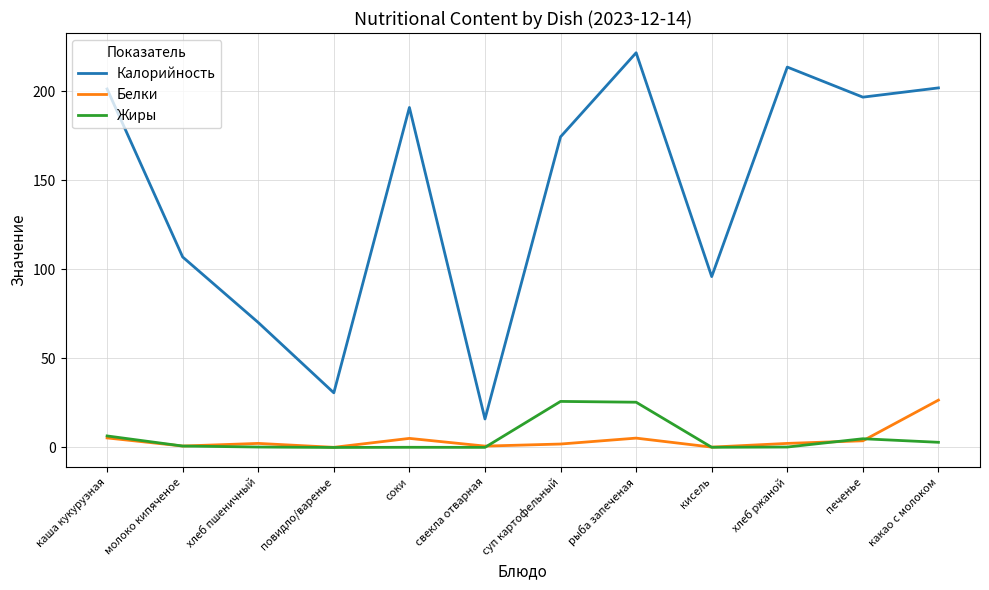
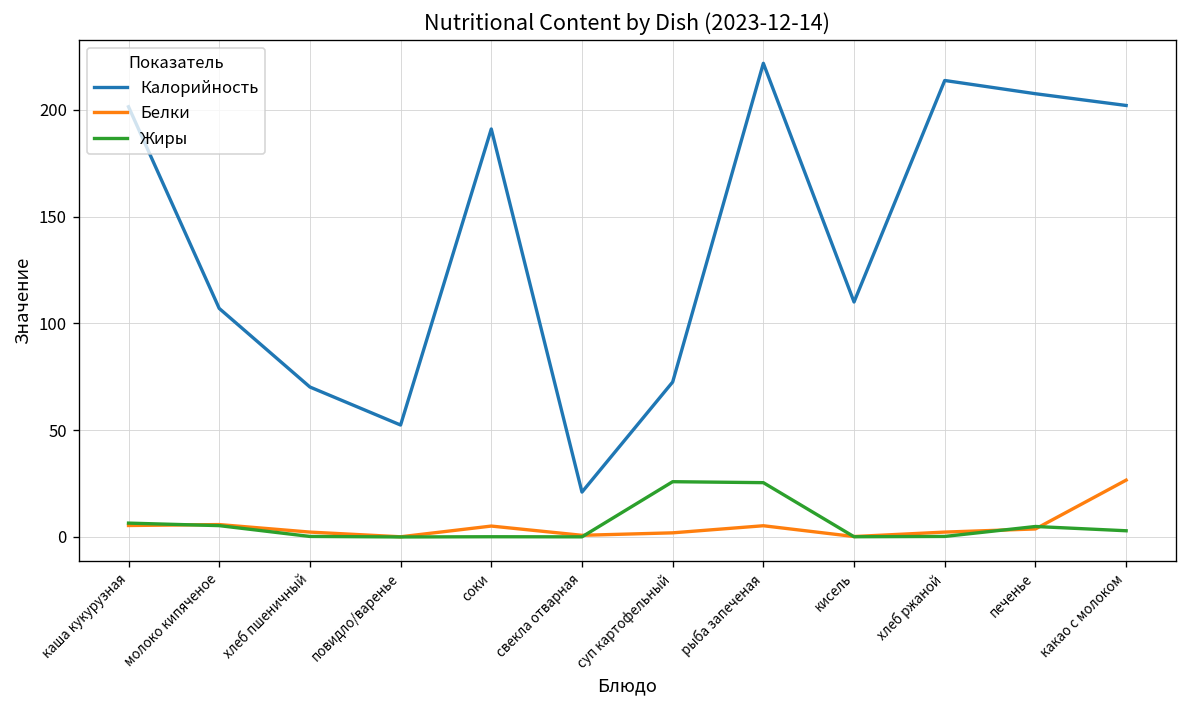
  {
    "Калорийность": {
      "молоко кипяченое": 107,
      "хлеб пшеничный": 70,
-     "повидло/варенье": 31,
+     "повидло/варенье": 52,
      "соки": 191,
-     "свекла отварная": 16,
-     "суп картофельный": 175,
+     "свекла отварная": 21,
+     "суп картофельный": 73,
      "рыба запеченая": 222,
-     "кисель": 96,
+     "кисель": 110,
      "хлеб ржаной": 214,
-     "печенье": 197,
+     "печенье": 208,
      "какао с молоком": 202
    },
    "Белки": {
-     "молоко кипяченое": 1,
+     "молоко кипяченое": 6,
      "хлеб пшеничный": 2,
      "соки": 5,
      "суп картофельный": 2,
      "рыба запеченая": 5,
      "хлеб ржаной": 2,
      "какао с молоком": 27
    },
    "Жиры": {
-     "молоко кипяченое": 1,
+     "молоко кипяченое": 5,
      "хлеб пшеничный": 0,
      "соки": 0,
      "суп картофельный": 26,
      "рыба запеченая": 25,
      "хлеб ржаной": 0,
      "какао с молоком": 3
    }
  }
